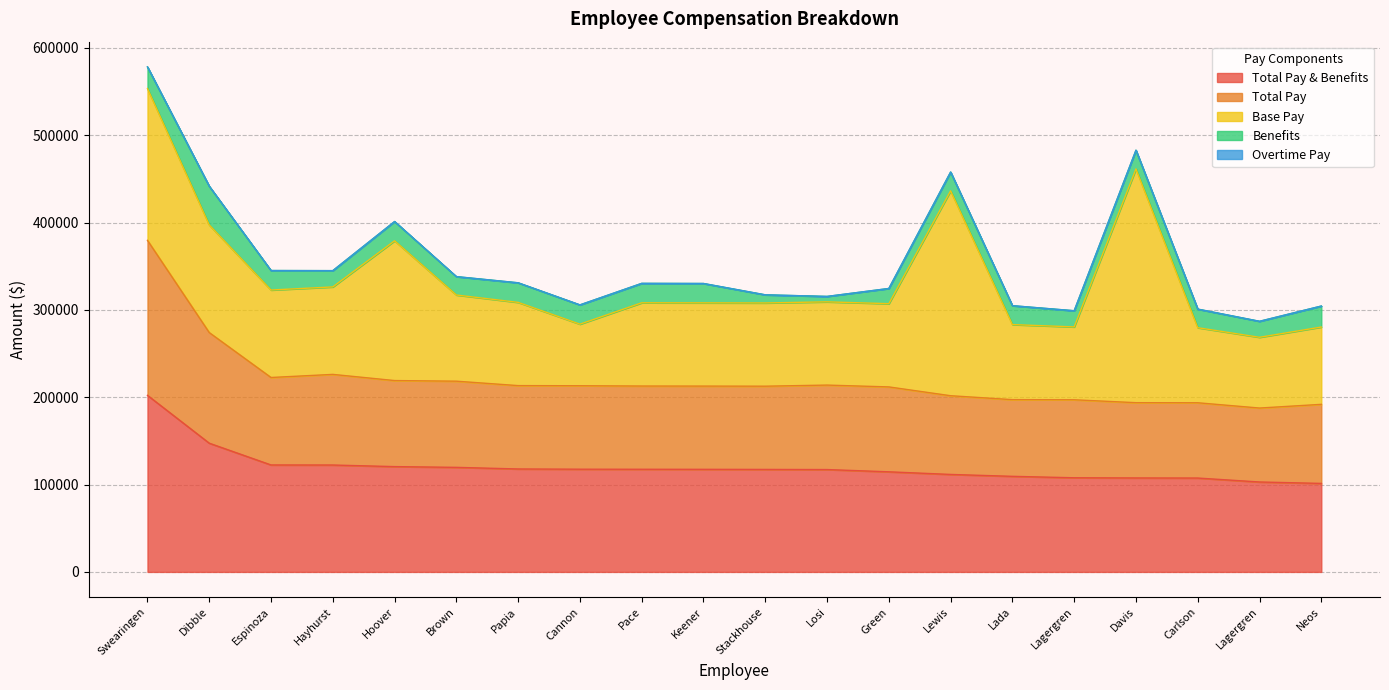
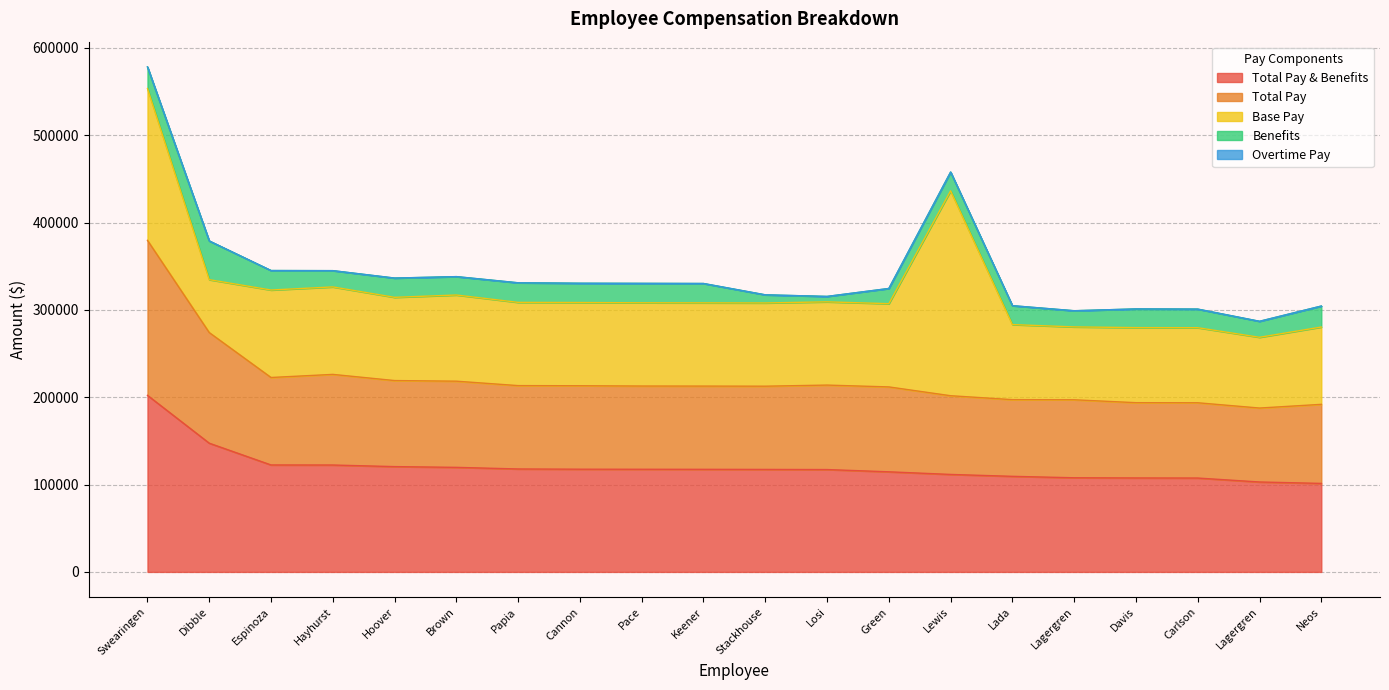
  {
    "Base Pay": {
      "Swearingen": 170000,
-     "Dibble": 120000,
+     "Dibble": 60000,
      "Espinoza": 100000,
      "Hayhurst": 100000,
-     "Hoover": 160000,
+     "Hoover": 100000,
      "Brown": 100000,
      "Papia": 100000,
-     "Cannon": 70000,
+     "Cannon": 100000,
      "Pace": 100000,
      "Keener": 100000,
      "Stackhouse": 100000,
      "Losi": 100000,
      "Green": 100000,
      "Lewis": 230000,
      "Lada": 90000,
-     "Davis": 270000,
+     "Davis": 90000,
      "Carlson": 90000,
      "Neos": 90000
    }
  }
